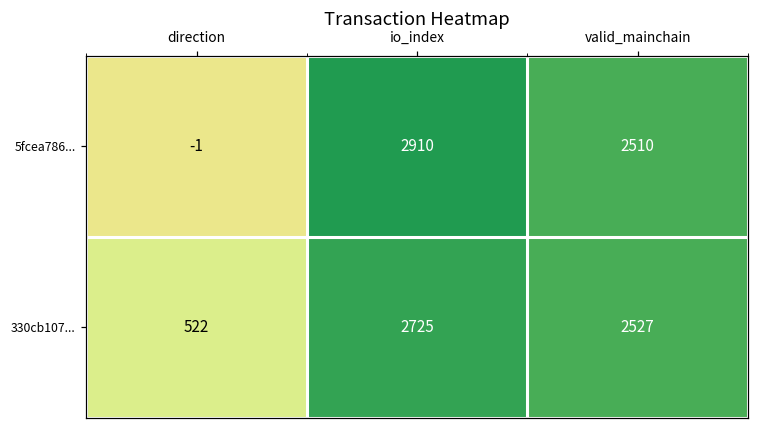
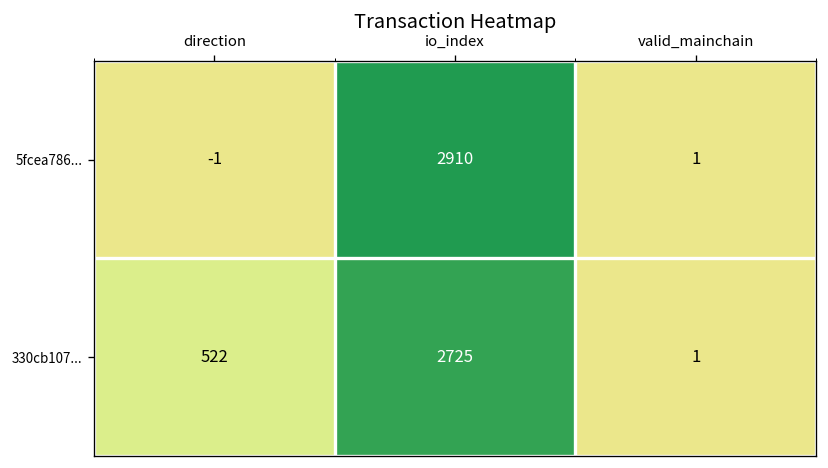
  {
    "5fcea786...": {
      "direction": -1,
      "io_index": 2910,
-     "valid_mainchain": 2510
+     "valid_mainchain": 1
    },
    "330cb107...": {
      "direction": 522,
      "io_index": 2725,
-     "valid_mainchain": 2527
+     "valid_mainchain": 1
    }
  }
